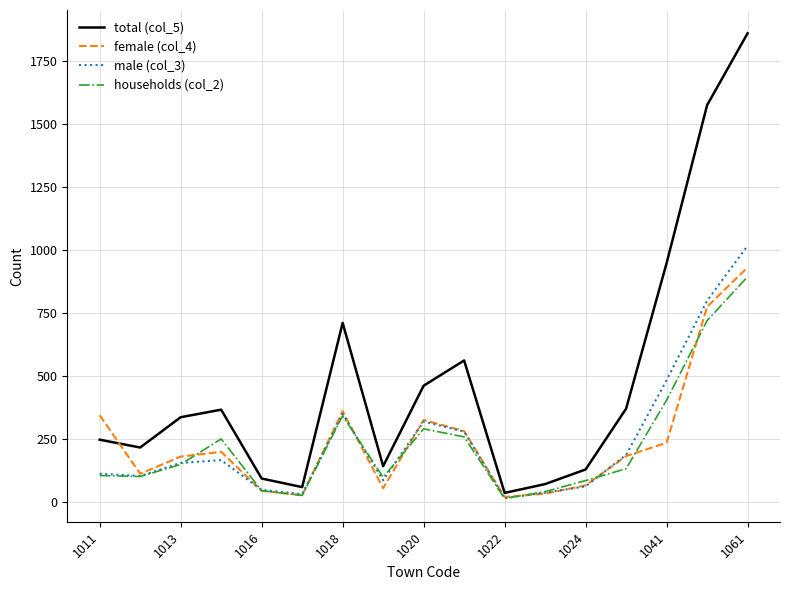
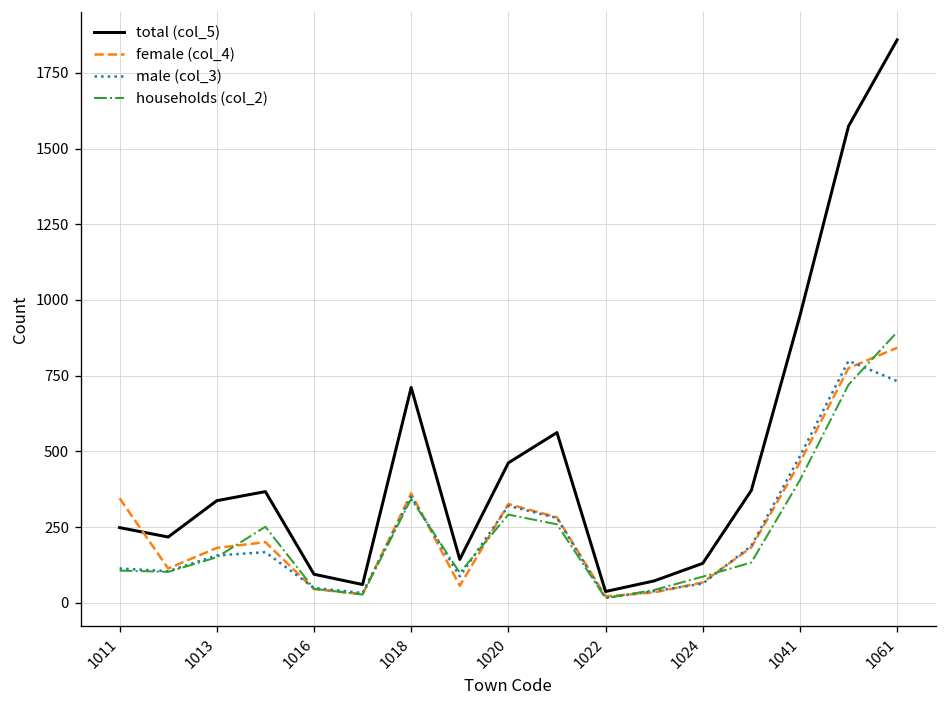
  {
    "total (col_5)": {
      "1011": 250,
      "1013": 340,
      "1016": 90,
      "1018": 710,
      "1020": 460,
      "1022": 40,
      "1024": 130,
      "1041": 950,
      "1061": 1860
    },
    "female (col_4)": {
      "1011": 350,
      "1013": 180,
      "1018": 360,
-     "1041": 240,
-     "1061": 930
+     "1041": 460,
+     "1061": 840
    },
    "male (col_3)": {
      "1041": 480,
-     "1061": 1020
+     "1061": 730
    },
    "households (col_2)": {
      "1020": 290,
      "1024": 90,
      "1041": 410,
      "1061": 890
    }
  }
